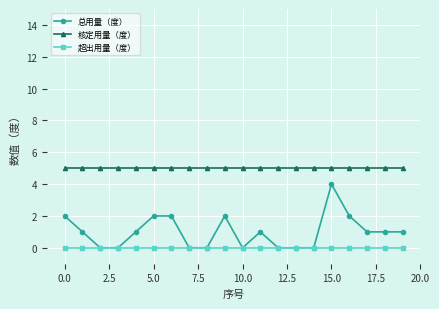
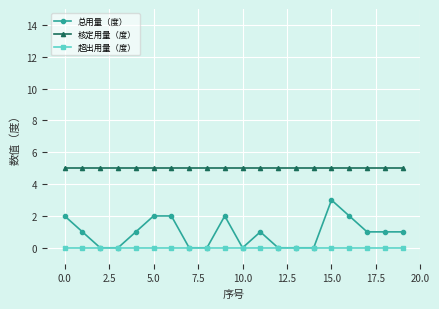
  {
    "总用量（度）": {
      "0.0": 2,
      "5.0": 2,
-     "15.0": 4
+     "15.0": 3
    },
    "核定用量（度）": {
      "0.0": 5,
      "5.0": 5,
      "10.0": 5,
      "15.0": 5
    },
    "超出用量（度）": {
      "0.0": 0,
      "5.0": 0,
      "15.0": 0
    }
  }
